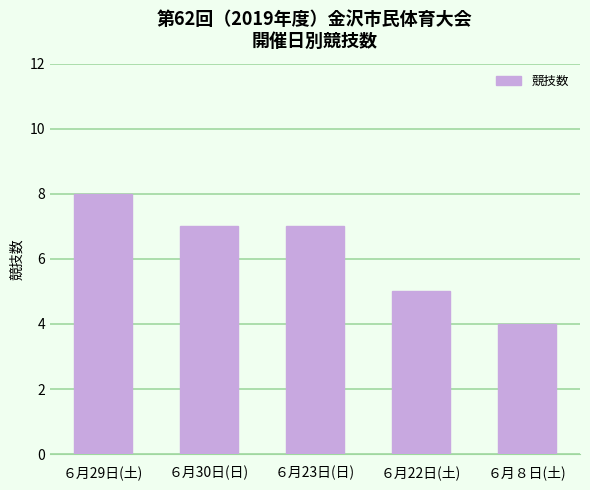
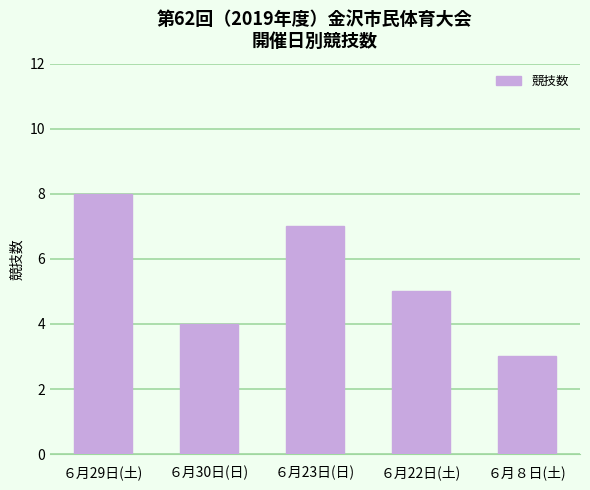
  {
    "６月29日(土)": 8,
-   "６月30日(日)": 7,
+   "６月30日(日)": 4,
    "６月23日(日)": 7,
    "６月22日(土)": 5,
-   "６月８日(土)": 4
+   "６月８日(土)": 3
  }
